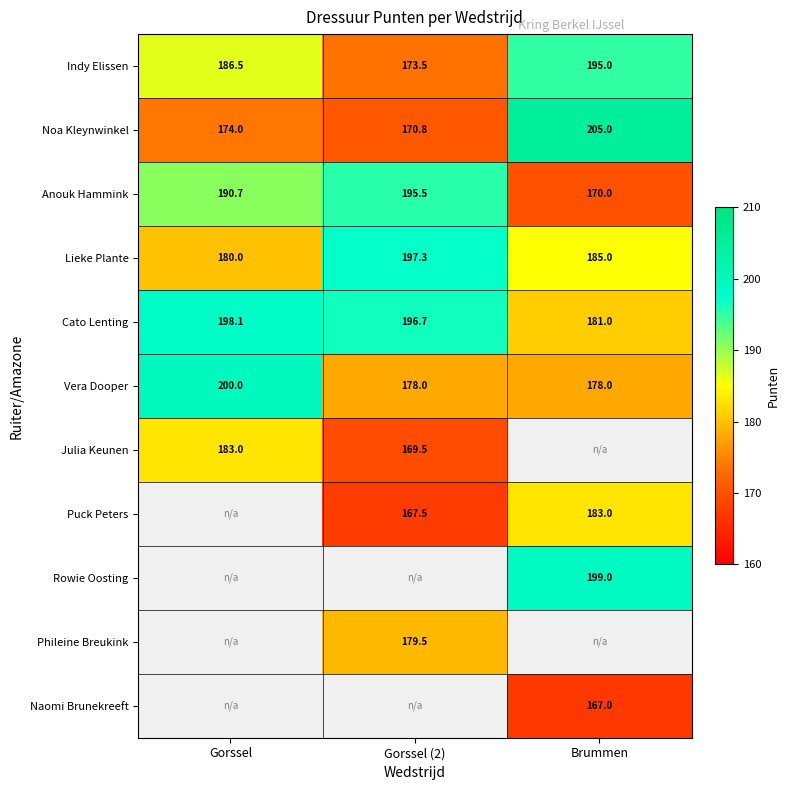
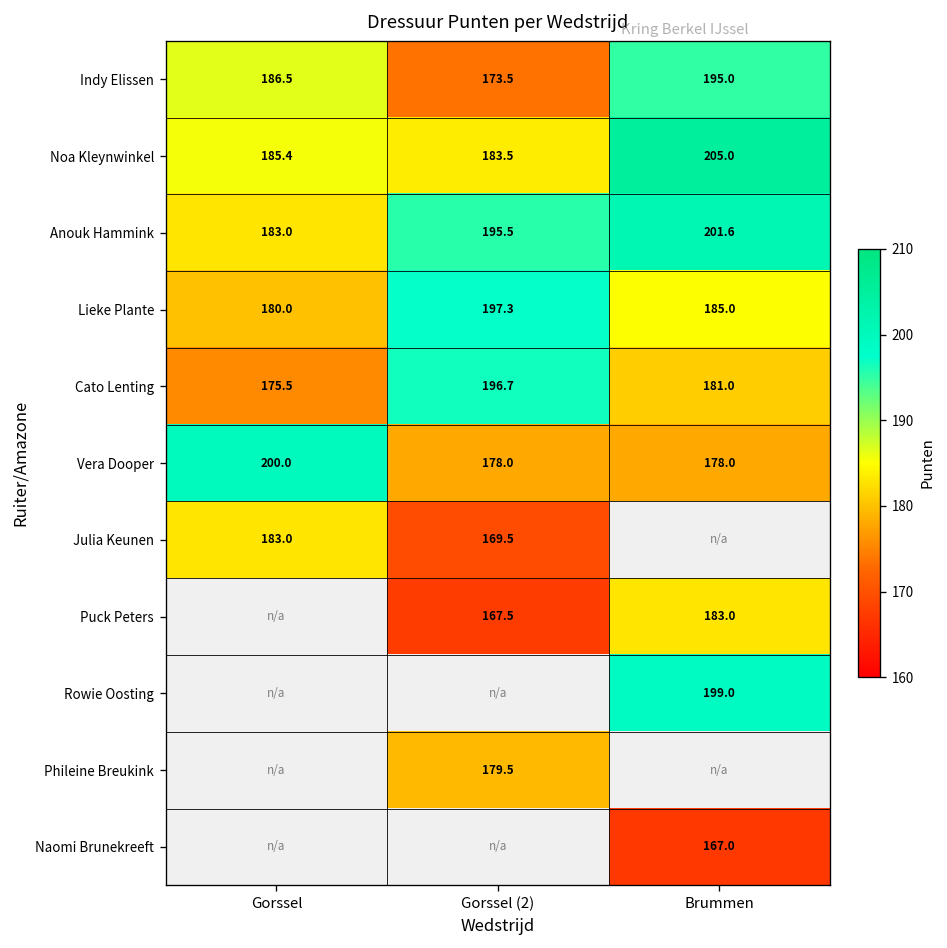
  {
    "Indy Elissen": {
      "Gorssel": 186.5,
      "Gorssel (2)": 173.5,
      "Brummen": 195.0
    },
    "Noa Kleynwinkel": {
-     "Gorssel": 174.0,
-     "Gorssel (2)": 170.8,
+     "Gorssel": 185.4,
+     "Gorssel (2)": 183.5,
      "Brummen": 205.0
    },
    "Anouk Hammink": {
-     "Gorssel": 190.7,
+     "Gorssel": 183.0,
      "Gorssel (2)": 195.5,
-     "Brummen": 170.0
+     "Brummen": 201.6
    },
    "Lieke Plante": {
      "Gorssel": 180.0,
      "Gorssel (2)": 197.3,
      "Brummen": 185.0
    },
    "Cato Lenting": {
-     "Gorssel": 198.1,
+     "Gorssel": 175.5,
      "Gorssel (2)": 196.7,
      "Brummen": 181.0
    },
    "Vera Dooper": {
      "Gorssel": 200.0,
      "Gorssel (2)": 178.0,
      "Brummen": 178.0
    },
    "Julia Keunen": {
      "Gorssel": 183.0,
      "Gorssel (2)": 169.5
    },
    "Puck Peters": {
      "Gorssel (2)": 167.5,
      "Brummen": 183.0
    },
    "Rowie Oosting": {
      "Brummen": 199.0
    },
    "Phileine Breukink": {
      "Gorssel (2)": 179.5
    },
    "Naomi Brunekreeft": {
      "Brummen": 167.0
    }
  }
